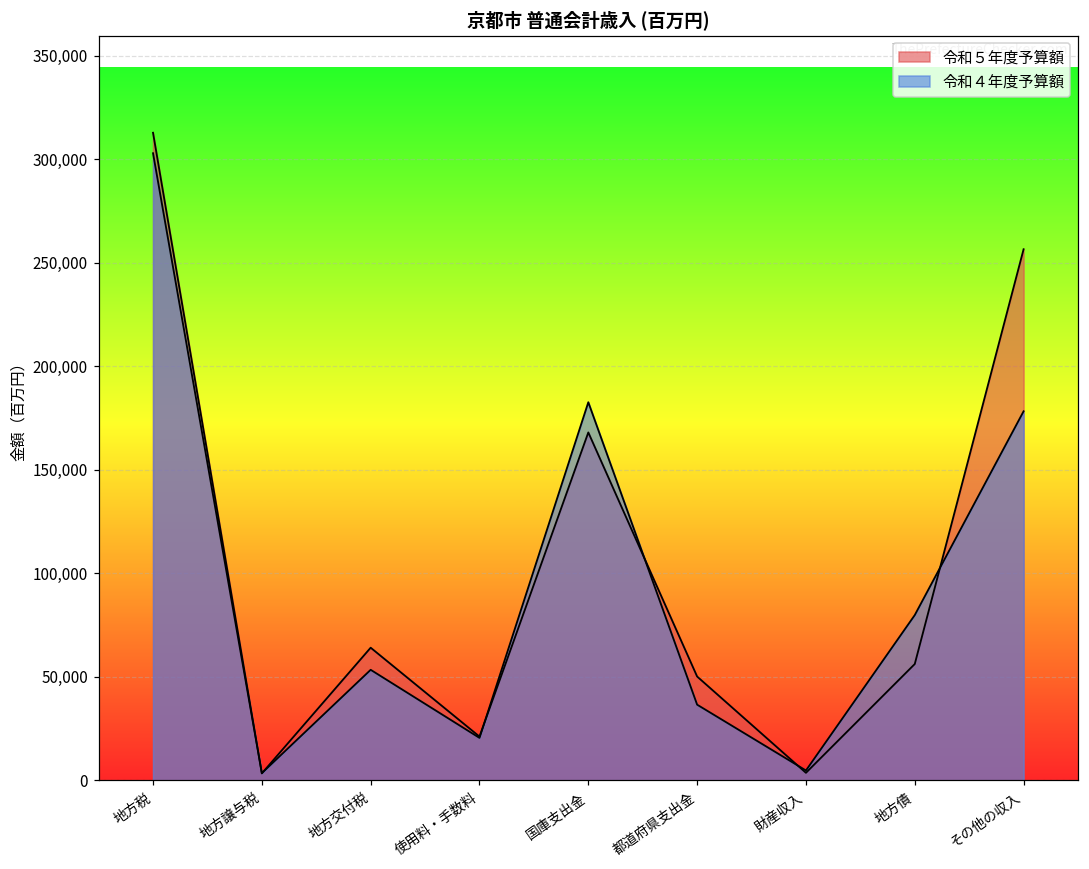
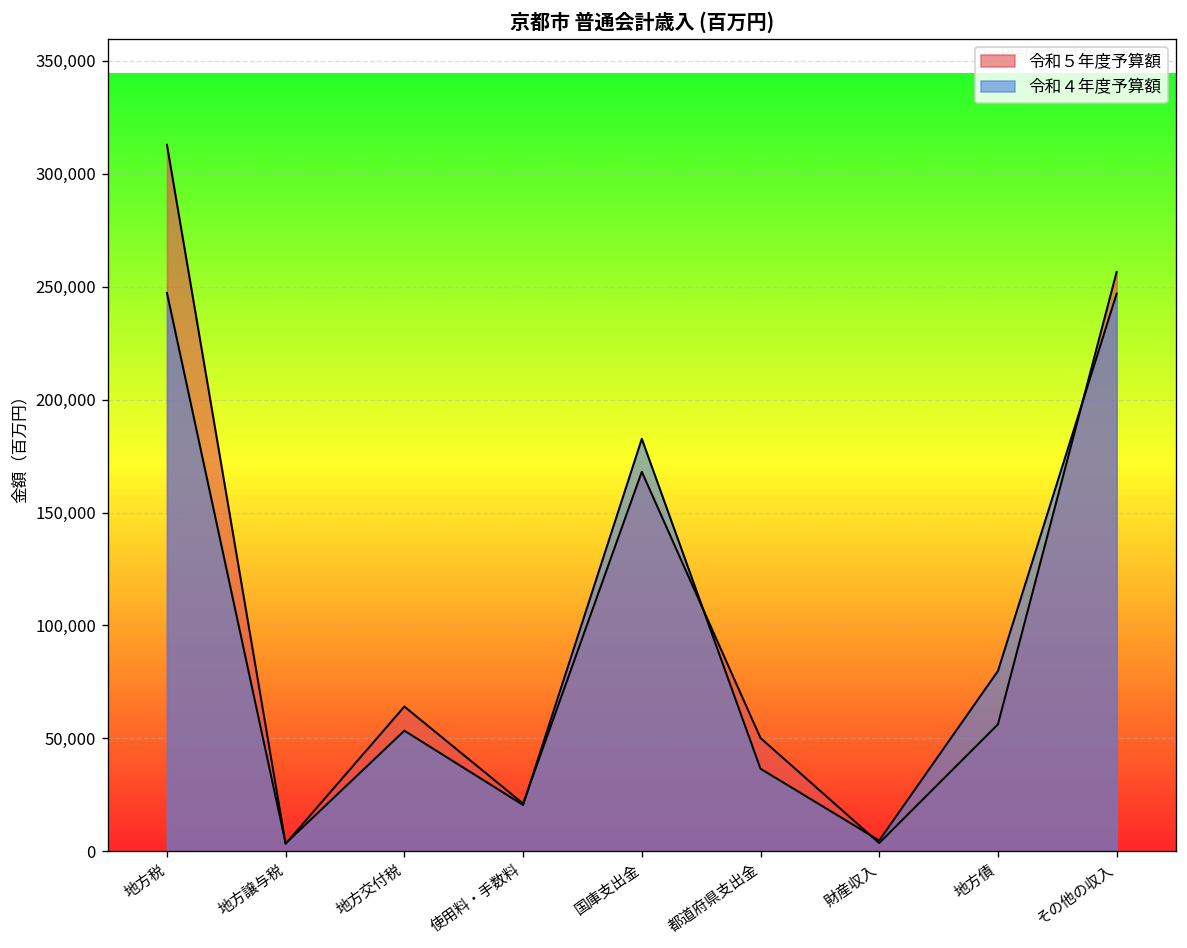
  {
    "令和５年度予算額": {
      "地方税": "313,000",
      "地方交付税": "64,000",
      "国庫支出金": "168,000",
      "都道府県支出金": "50,000",
      "地方債": "56,000",
      "その他の収入": "257,000"
    },
    "令和４年度予算額": {
-     "地方税": "303,000",
+     "地方税": "247,000",
      "地方交付税": "53,000",
      "国庫支出金": "183,000",
      "都道府県支出金": "37,000",
      "地方債": "80,000",
-     "その他の収入": "178,000"
+     "その他の収入": "247,000"
    }
  }
